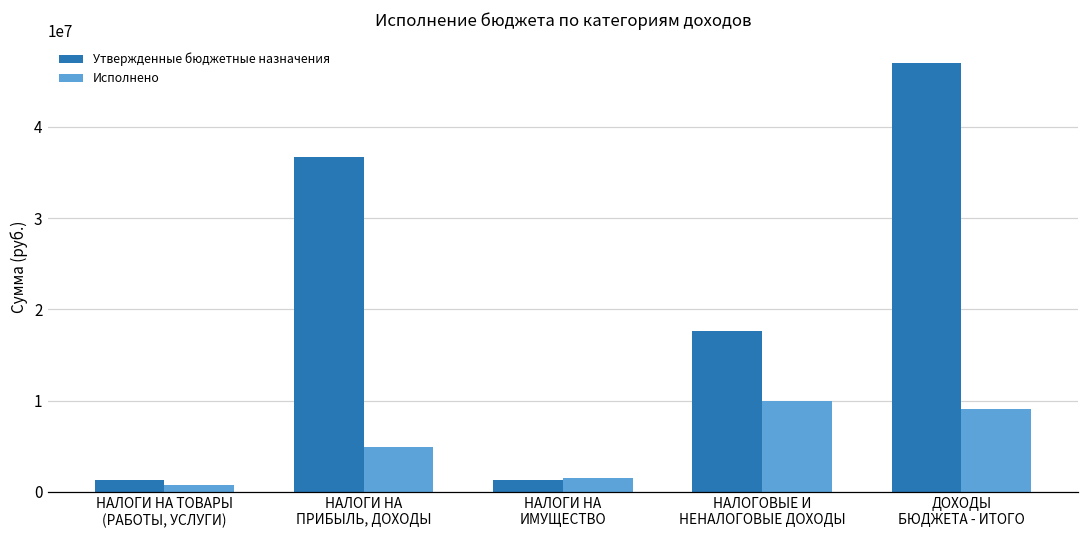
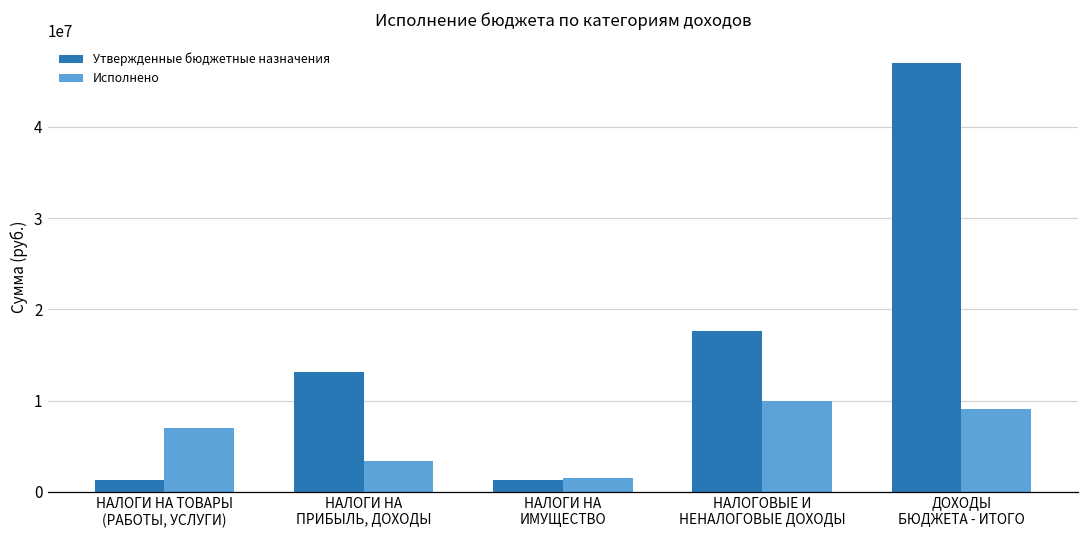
  {
    "Утвержденные бюджетные назначения": {
      "НАЛОГИ НА ТОВАРЫ (РАБОТЫ, УСЛУГИ)": 1000000,
-     "НАЛОГИ НА ПРИБЫЛЬ, ДОХОДЫ": 37000000,
+     "НАЛОГИ НА ПРИБЫЛЬ, ДОХОДЫ": 13000000,
      "НАЛОГИ НА ИМУЩЕСТВО": 1000000,
      "НАЛОГОВЫЕ И НЕНАЛОГОВЫЕ ДОХОДЫ": 18000000,
      "ДОХОДЫ БЮДЖЕТА - ИТОГО": 47000000
    },
    "Исполнено": {
-     "НАЛОГИ НА ТОВАРЫ (РАБОТЫ, УСЛУГИ)": 1000000,
-     "НАЛОГИ НА ПРИБЫЛЬ, ДОХОДЫ": 5000000,
+     "НАЛОГИ НА ТОВАРЫ (РАБОТЫ, УСЛУГИ)": 7000000,
+     "НАЛОГИ НА ПРИБЫЛЬ, ДОХОДЫ": 3000000,
      "НАЛОГИ НА ИМУЩЕСТВО": 1000000,
      "НАЛОГОВЫЕ И НЕНАЛОГОВЫЕ ДОХОДЫ": 10000000,
      "ДОХОДЫ БЮДЖЕТА - ИТОГО": 9000000
    }
  }
